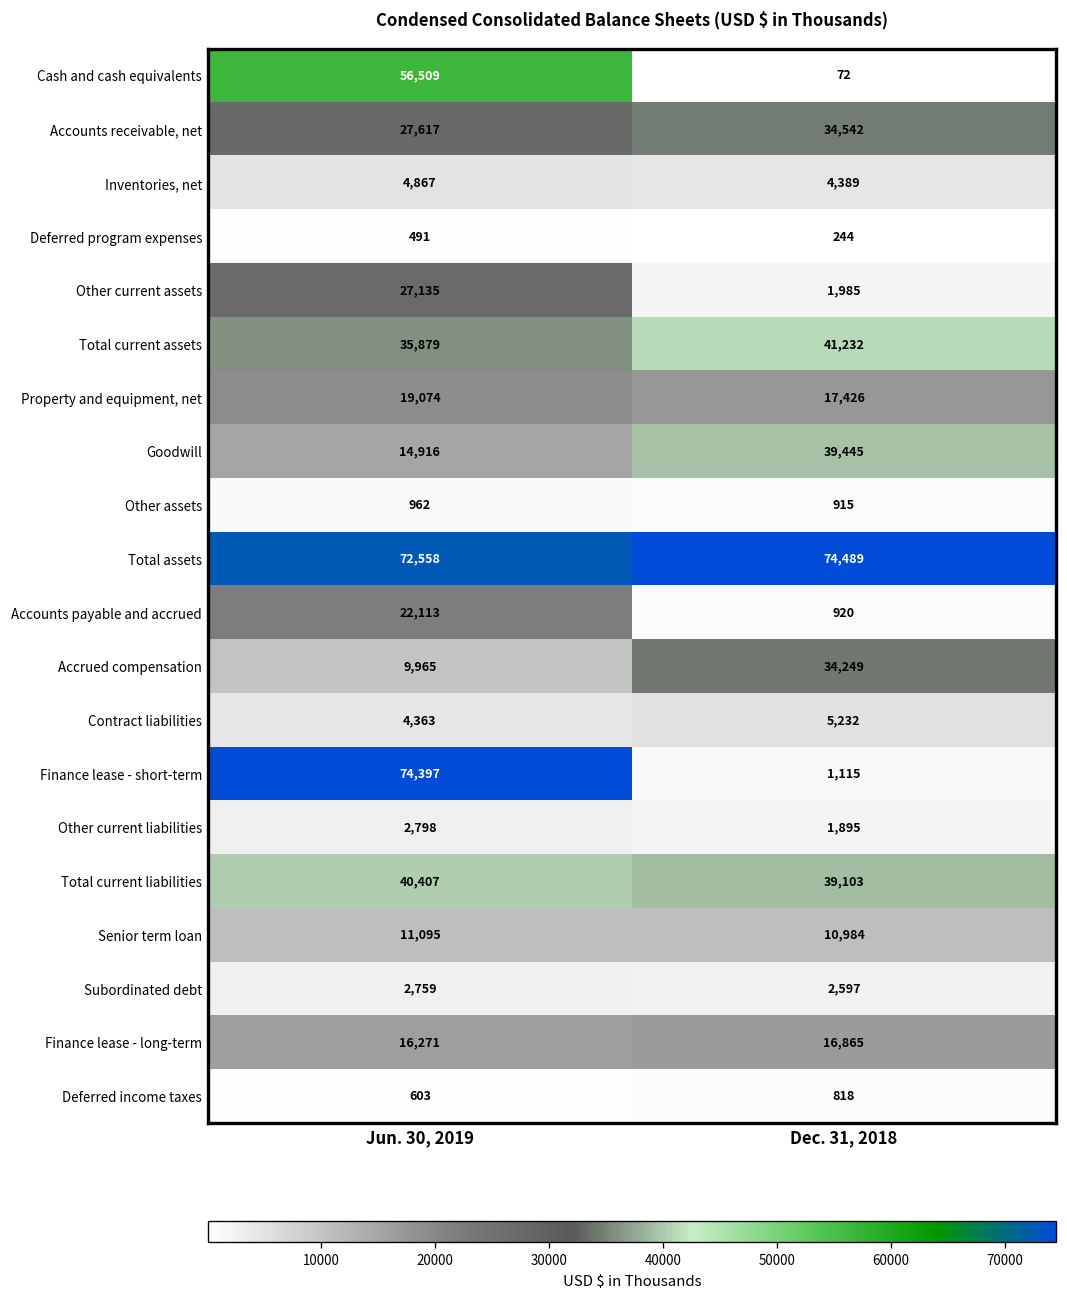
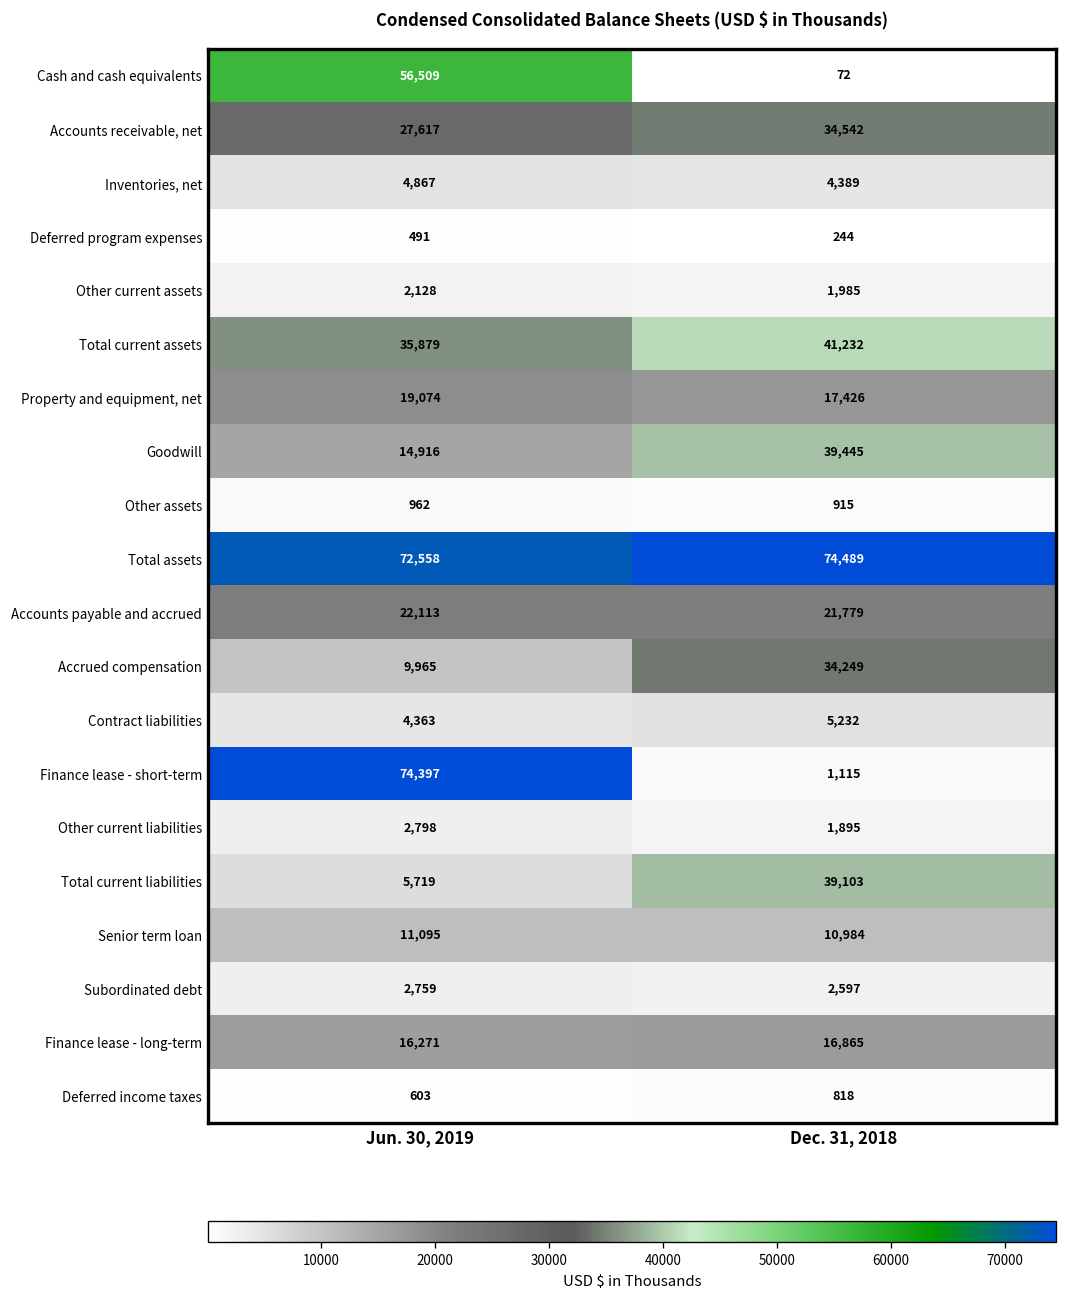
  {
    "Cash and cash equivalents": {
      "Jun. 30, 2019": "56,509",
      "Dec. 31, 2018": "72"
    },
    "Accounts receivable, net": {
      "Jun. 30, 2019": "27,617",
      "Dec. 31, 2018": "34,542"
    },
    "Inventories, net": {
      "Jun. 30, 2019": "4,867",
      "Dec. 31, 2018": "4,389"
    },
    "Deferred program expenses": {
      "Jun. 30, 2019": "491",
      "Dec. 31, 2018": "244"
    },
    "Other current assets": {
-     "Jun. 30, 2019": "27,135",
+     "Jun. 30, 2019": "2,128",
      "Dec. 31, 2018": "1,985"
    },
    "Total current assets": {
      "Jun. 30, 2019": "35,879",
      "Dec. 31, 2018": "41,232"
    },
    "Property and equipment, net": {
      "Jun. 30, 2019": "19,074",
      "Dec. 31, 2018": "17,426"
    },
    "Goodwill": {
      "Jun. 30, 2019": "14,916",
      "Dec. 31, 2018": "39,445"
    },
    "Other assets": {
      "Jun. 30, 2019": "962",
      "Dec. 31, 2018": "915"
    },
    "Total assets": {
      "Jun. 30, 2019": "72,558",
      "Dec. 31, 2018": "74,489"
    },
    "Accounts payable and accrued": {
      "Jun. 30, 2019": "22,113",
-     "Dec. 31, 2018": "920"
+     "Dec. 31, 2018": "21,779"
    },
    "Accrued compensation": {
      "Jun. 30, 2019": "9,965",
      "Dec. 31, 2018": "34,249"
    },
    "Contract liabilities": {
      "Jun. 30, 2019": "4,363",
      "Dec. 31, 2018": "5,232"
    },
    "Finance lease - short-term": {
      "Jun. 30, 2019": "74,397",
      "Dec. 31, 2018": "1,115"
    },
    "Other current liabilities": {
      "Jun. 30, 2019": "2,798",
      "Dec. 31, 2018": "1,895"
    },
    "Total current liabilities": {
-     "Jun. 30, 2019": "40,407",
+     "Jun. 30, 2019": "5,719",
      "Dec. 31, 2018": "39,103"
    },
    "Senior term loan": {
      "Jun. 30, 2019": "11,095",
      "Dec. 31, 2018": "10,984"
    },
    "Subordinated debt": {
      "Jun. 30, 2019": "2,759",
      "Dec. 31, 2018": "2,597"
    },
    "Finance lease - long-term": {
      "Jun. 30, 2019": "16,271",
      "Dec. 31, 2018": "16,865"
    },
    "Deferred income taxes": {
      "Jun. 30, 2019": "603",
      "Dec. 31, 2018": "818"
    }
  }
